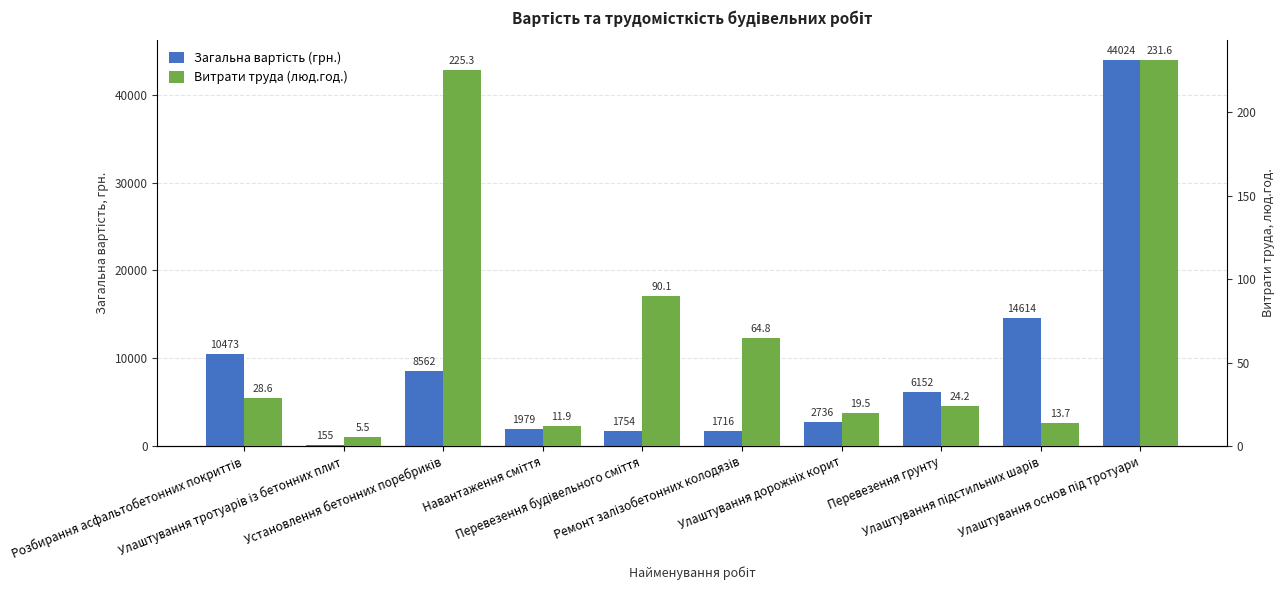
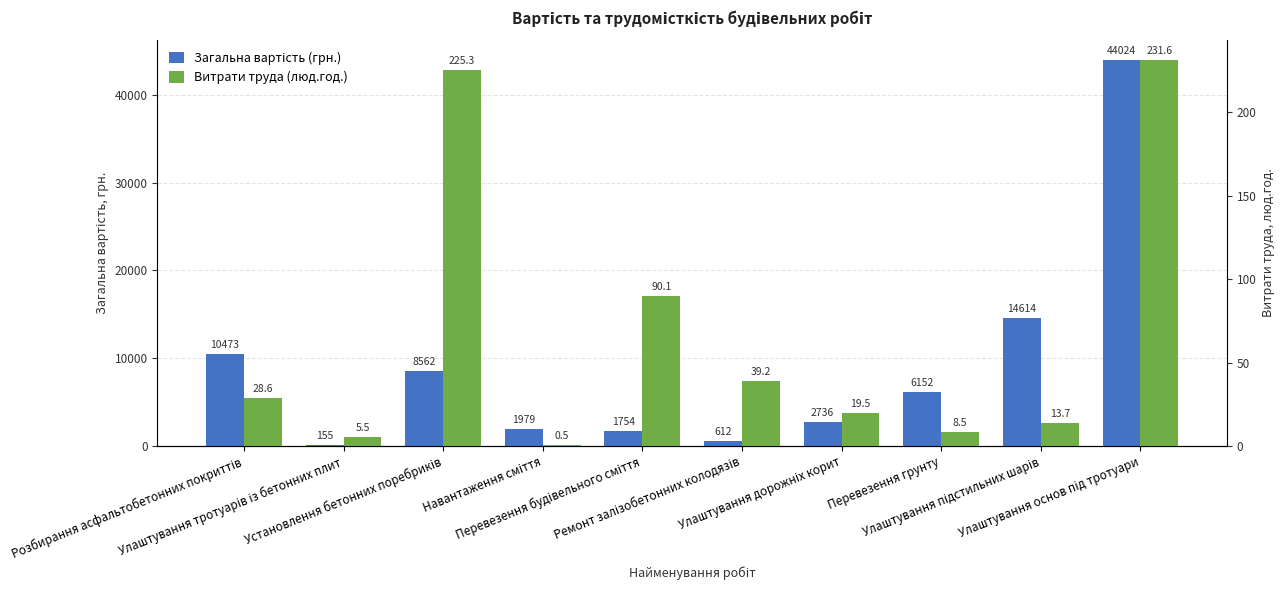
  {
    "Загальна вартість (грн.)": {
      "Розбирання асфальтобетонних покриттів": 10473,
      "Улаштування тротуарів із бетонних плит": 155,
      "Установлення бетонних поребриків": 8562,
      "Навантаження сміття": 1979,
      "Перевезення будівельного сміття": 1754,
-     "Ремонт залізобетонних колодязів": 1716,
+     "Ремонт залізобетонних колодязів": 612,
      "Улаштування дорожніх корит": 2736,
      "Перевезення грунту": 6152,
      "Улаштування підстильних шарів": 14614,
      "Улаштування основ під тротуари": 44024
    },
    "Витрати труда (люд.год.)": {
      "Розбирання асфальтобетонних покриттів": 28.6,
      "Улаштування тротуарів із бетонних плит": 5.5,
      "Установлення бетонних поребриків": 225.3,
-     "Навантаження сміття": 11.9,
+     "Навантаження сміття": 0.5,
      "Перевезення будівельного сміття": 90.1,
-     "Ремонт залізобетонних колодязів": 64.8,
+     "Ремонт залізобетонних колодязів": 39.2,
      "Улаштування дорожніх корит": 19.5,
-     "Перевезення грунту": 24.2,
+     "Перевезення грунту": 8.5,
      "Улаштування підстильних шарів": 13.7,
      "Улаштування основ під тротуари": 231.6
    }
  }
